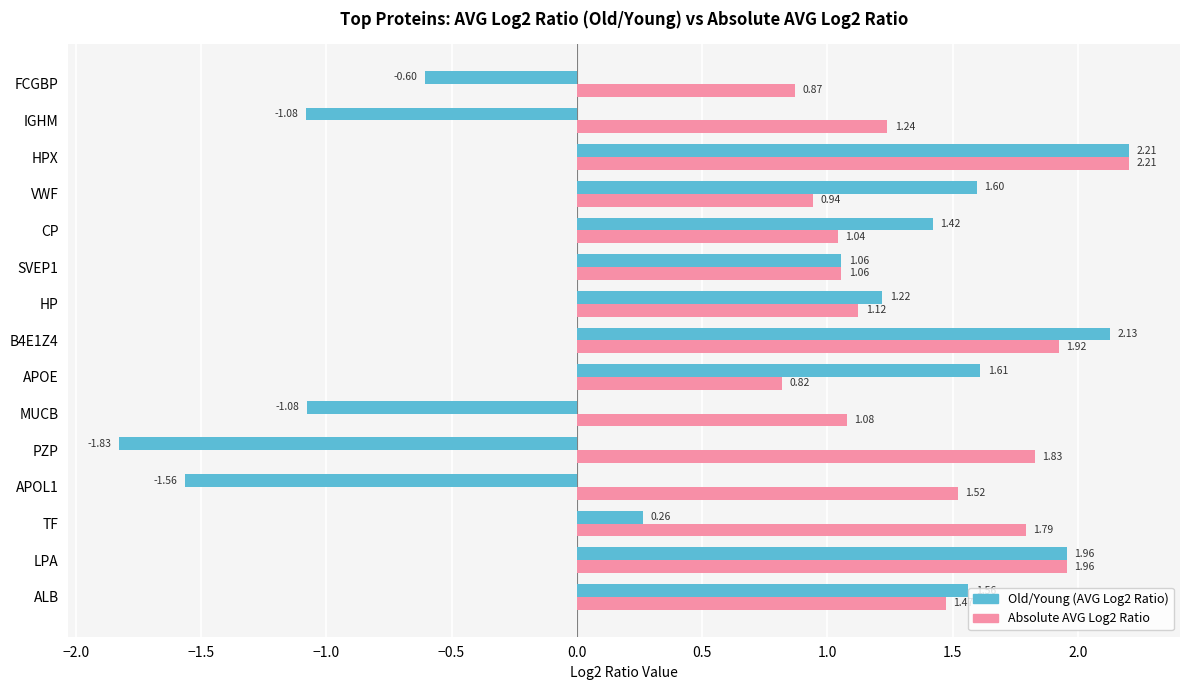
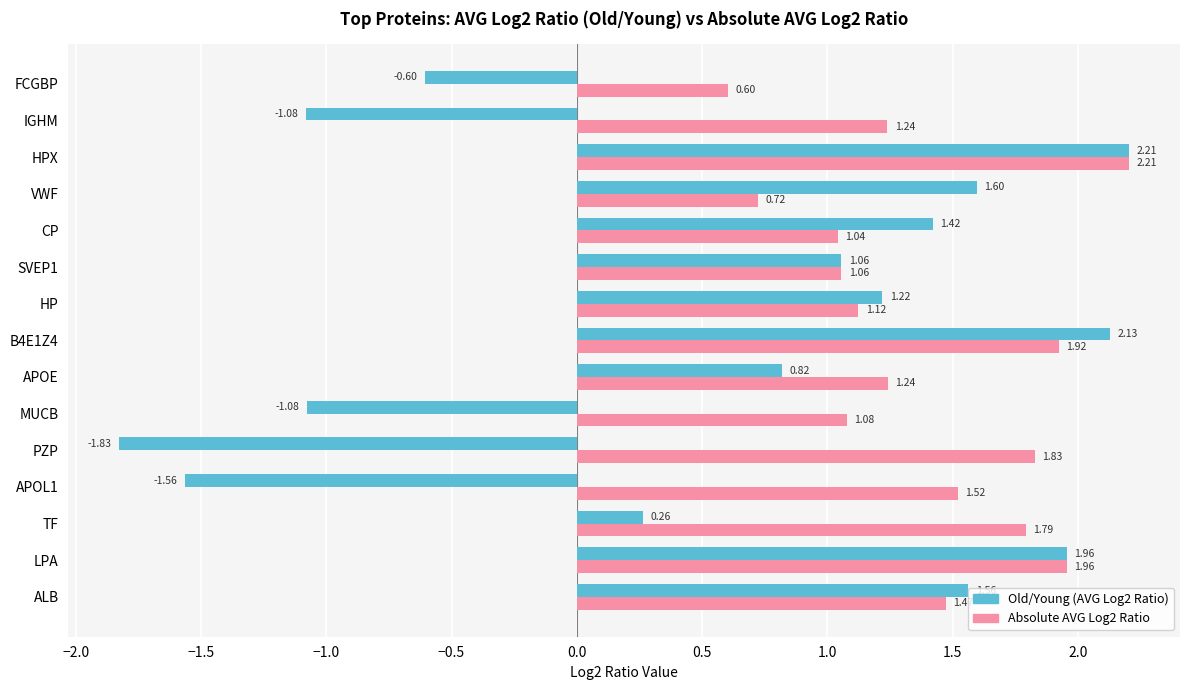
  {
    "Old/Young (AVG Log2 Ratio)": {
      "FCGBP": -0.60,
      "IGHM": -1.08,
      "HPX": 2.21,
      "VWF": 1.60,
      "CP": 1.42,
      "SVEP1": 1.06,
      "HP": 1.22,
      "B4E1Z4": 2.13,
-     "APOE": 1.61,
+     "APOE": 0.82,
      "MUCB": -1.08,
      "PZP": -1.83,
      "APOL1": -1.56,
      "TF": 0.26,
      "LPA": 1.96
    },
    "Absolute AVG Log2 Ratio": {
-     "FCGBP": 0.87,
+     "FCGBP": 0.60,
      "IGHM": 1.24,
      "HPX": 2.21,
-     "VWF": 0.94,
+     "VWF": 0.72,
      "CP": 1.04,
      "SVEP1": 1.06,
      "HP": 1.12,
      "B4E1Z4": 1.92,
-     "APOE": 0.82,
+     "APOE": 1.24,
      "MUCB": 1.08,
      "PZP": 1.83,
      "APOL1": 1.52,
      "TF": 1.79,
      "LPA": 1.96
    }
  }
